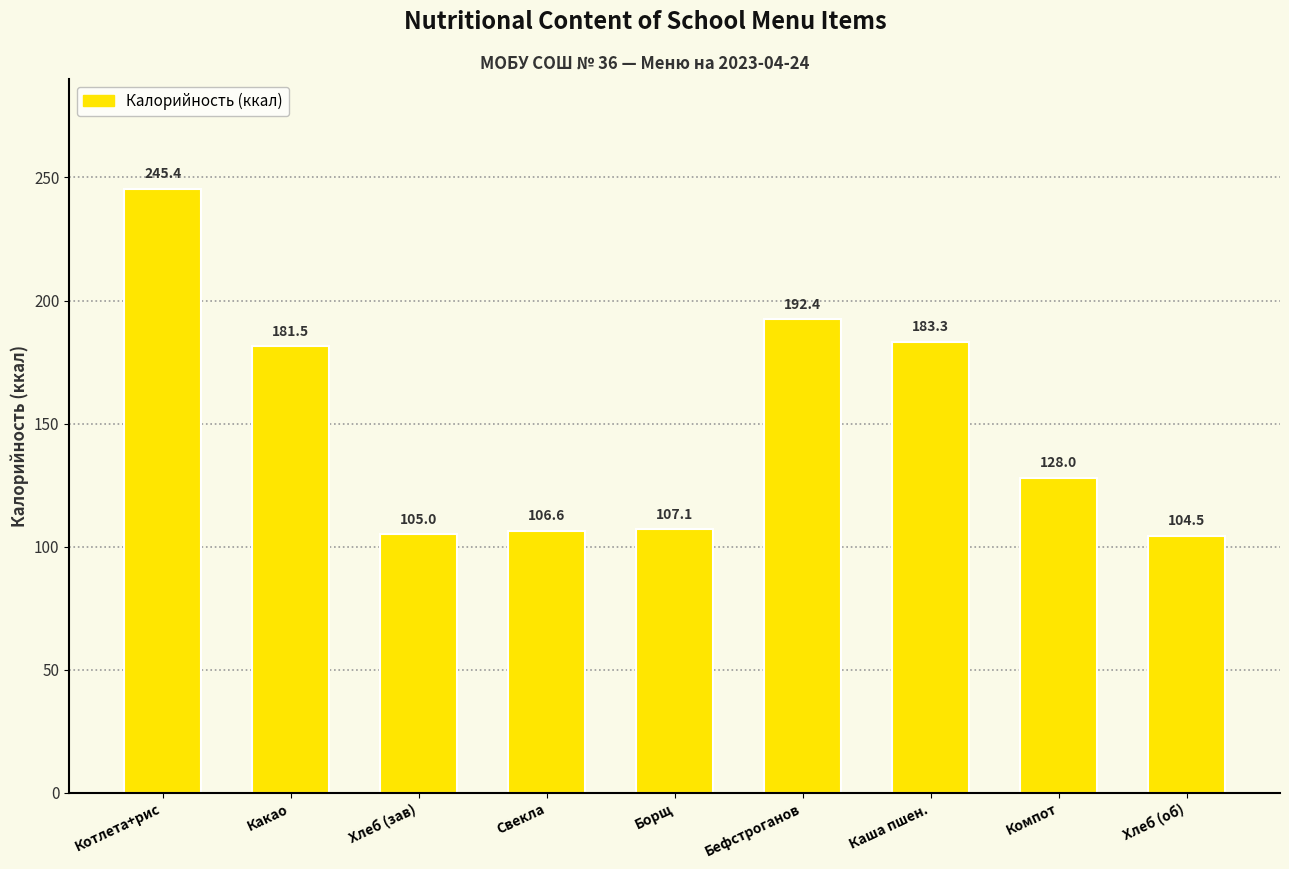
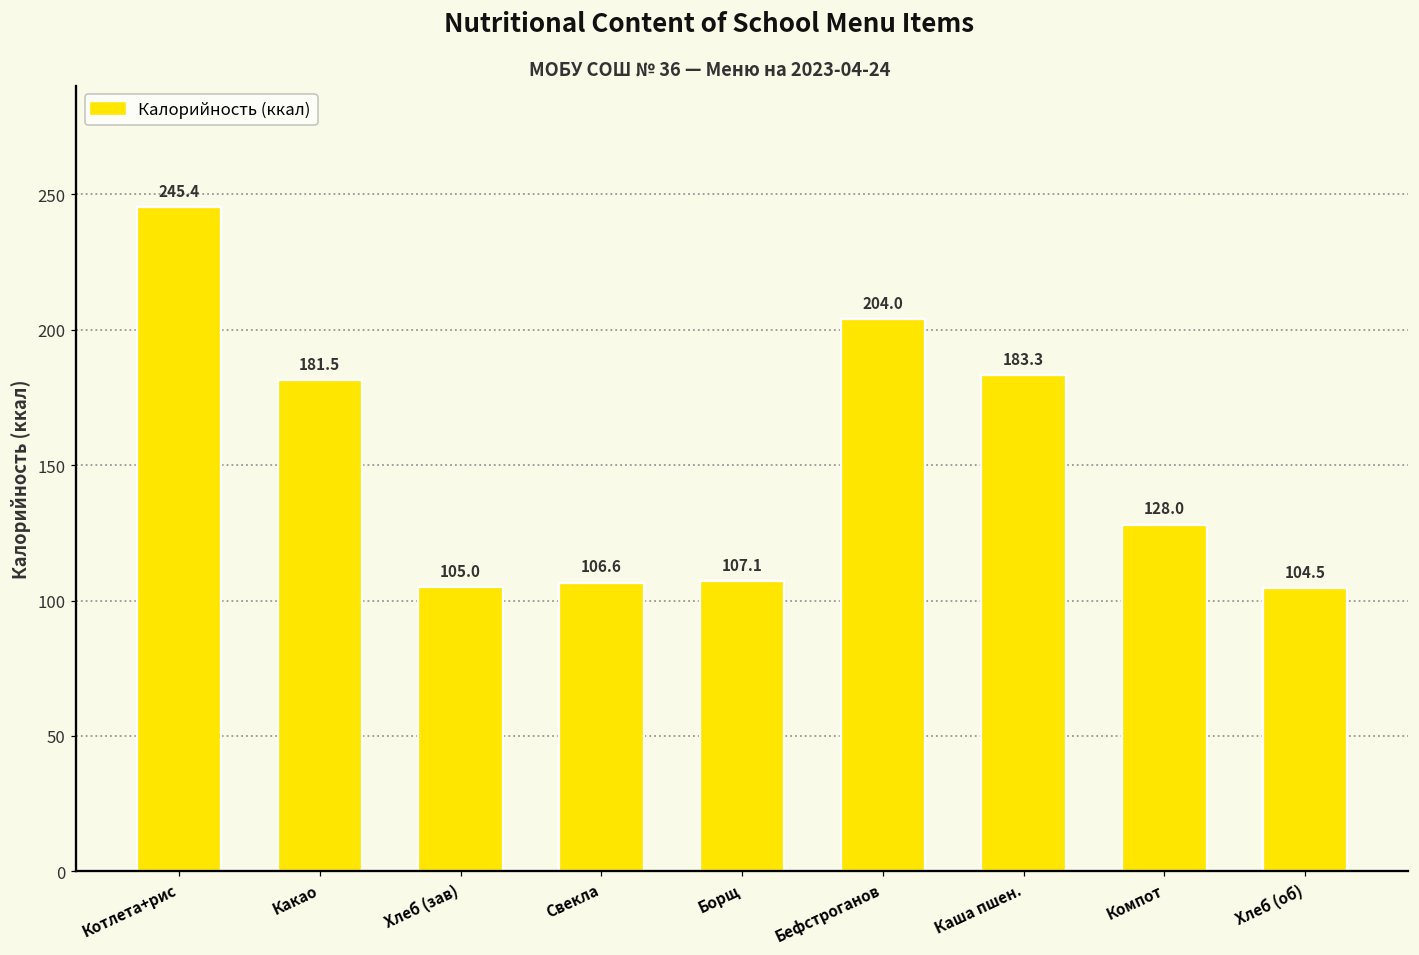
  {
    "Котлета+рис": 245.4,
    "Какао": 181.5,
    "Хлеб (зав)": 105.0,
    "Свекла": 106.6,
    "Борщ": 107.1,
-   "Бефстроганов": 192.4,
+   "Бефстроганов": 204.0,
    "Каша пшен.": 183.3,
    "Компот": 128.0,
    "Хлеб (об)": 104.5
  }
